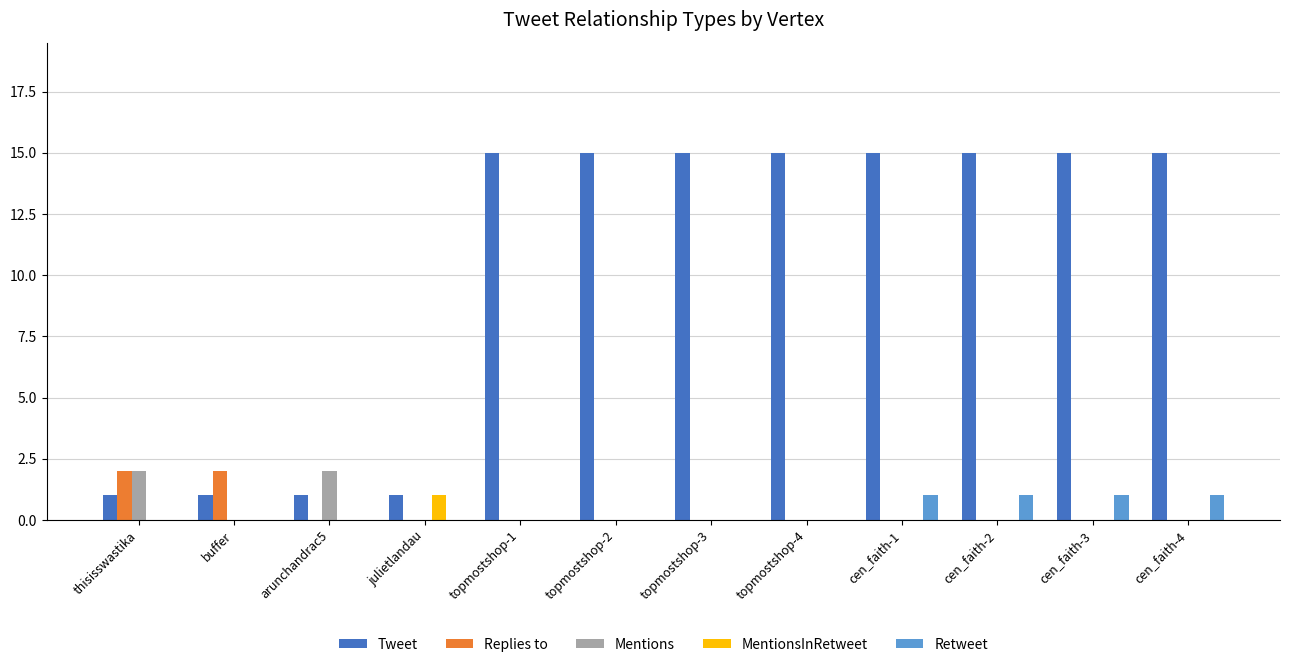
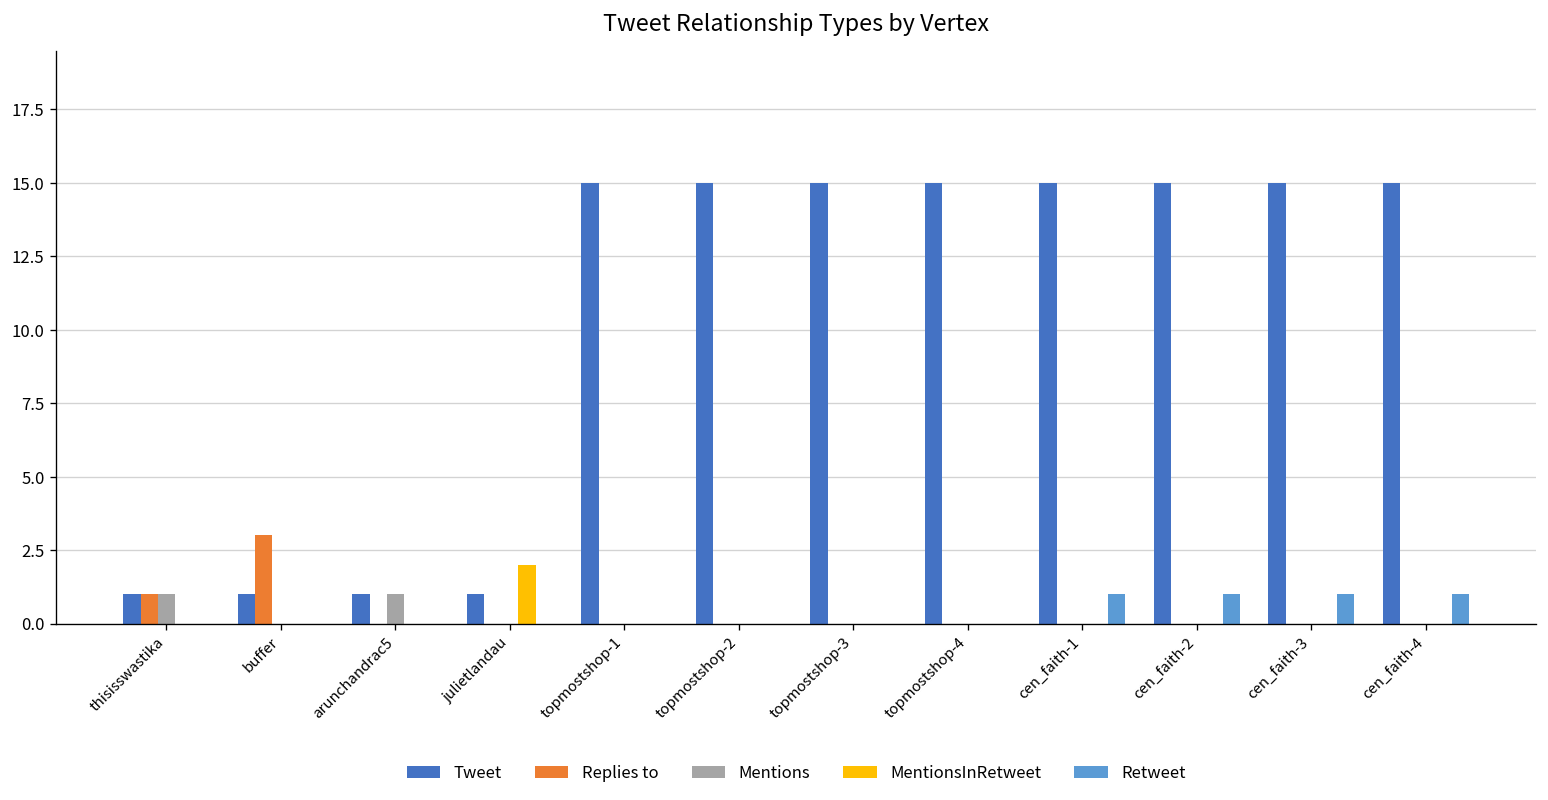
  {
    "Replies to": {
-     "thisisswastika": 2,
-     "buffer": 2,
+     "thisisswastika": 1,
+     "buffer": 3,
      "arunchandrac5": 0,
      "julietlandau": 0,
      "topmostshop-1": 0,
      "topmostshop-2": 0,
      "topmostshop-3": 0,
      "topmostshop-4": 0,
      "cen_faith-1": 0,
      "cen_faith-2": 0,
      "cen_faith-3": 0,
      "cen_faith-4": 0
    },
    "Mentions": {
-     "thisisswastika": 2,
+     "thisisswastika": 1,
      "buffer": 0,
-     "arunchandrac5": 2,
+     "arunchandrac5": 1,
      "julietlandau": 0,
      "topmostshop-1": 0,
      "topmostshop-2": 0,
      "topmostshop-3": 0,
      "topmostshop-4": 0,
      "cen_faith-1": 0,
      "cen_faith-2": 0,
      "cen_faith-3": 0,
      "cen_faith-4": 0
    },
    "MentionsInRetweet": {
      "thisisswastika": 0,
      "buffer": 0,
      "arunchandrac5": 0,
-     "julietlandau": 1,
+     "julietlandau": 2,
      "topmostshop-1": 0,
      "topmostshop-2": 0,
      "topmostshop-3": 0,
      "topmostshop-4": 0,
      "cen_faith-1": 0,
      "cen_faith-2": 0,
      "cen_faith-3": 0,
      "cen_faith-4": 0
    }
  }
